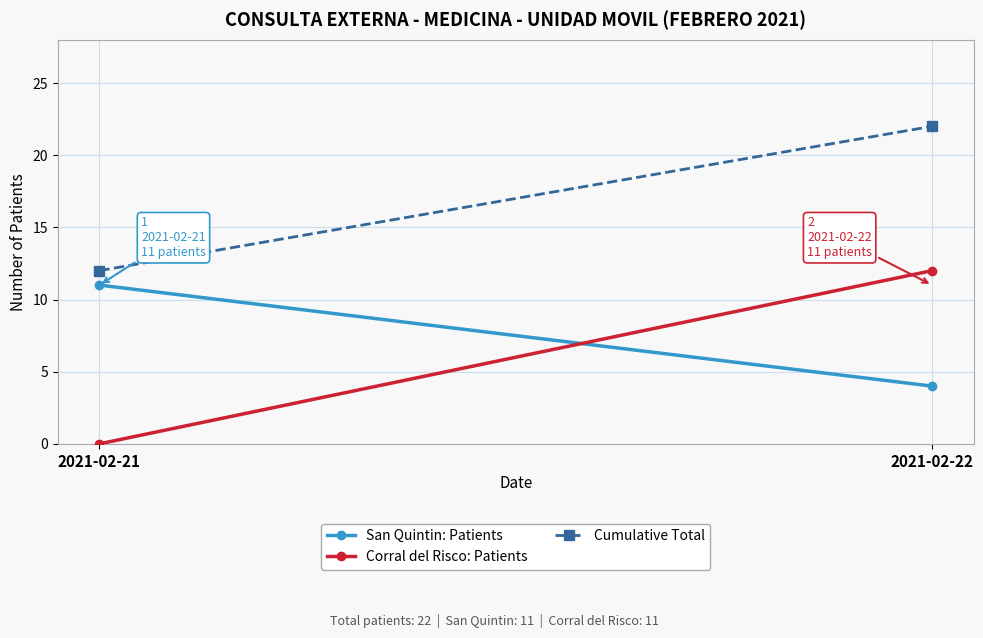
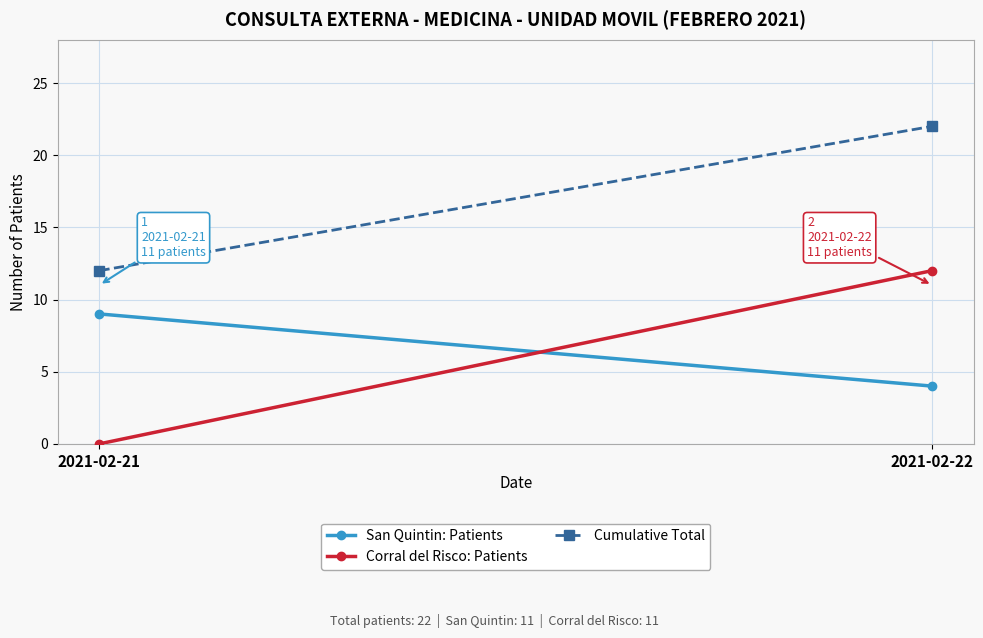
  {
    "San Quintin: Patients": {
-     "2021-02-21": 11,
+     "2021-02-21": 9,
      "2021-02-22": 4
    },
    "Corral del Risco: Patients": {
      "2021-02-21": 0
    },
    "Cumulative Total": {
      "2021-02-22": 22
    }
  }
